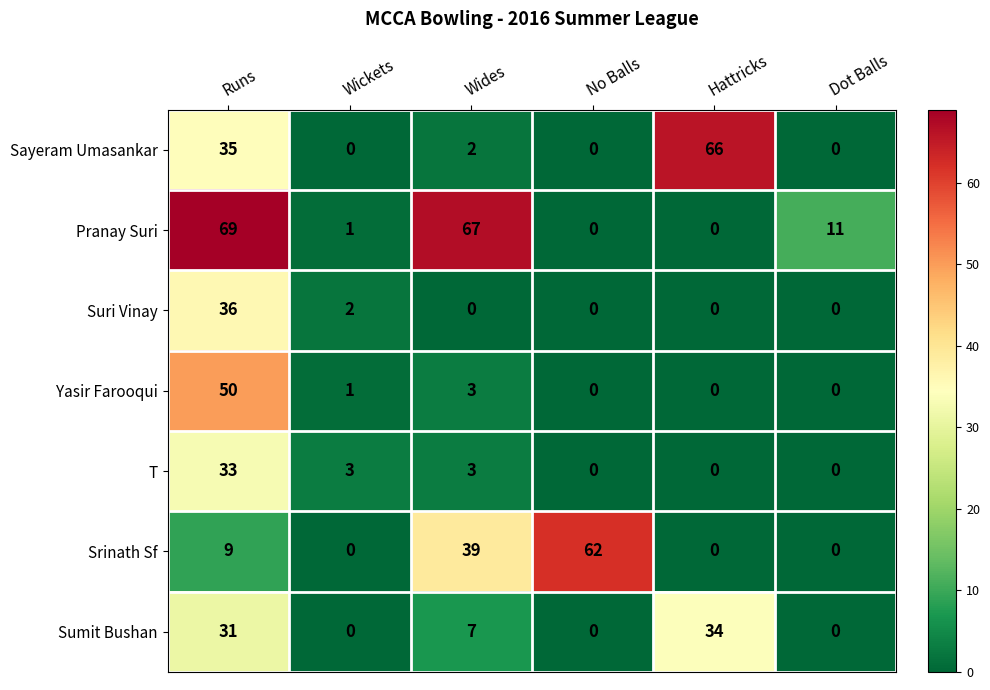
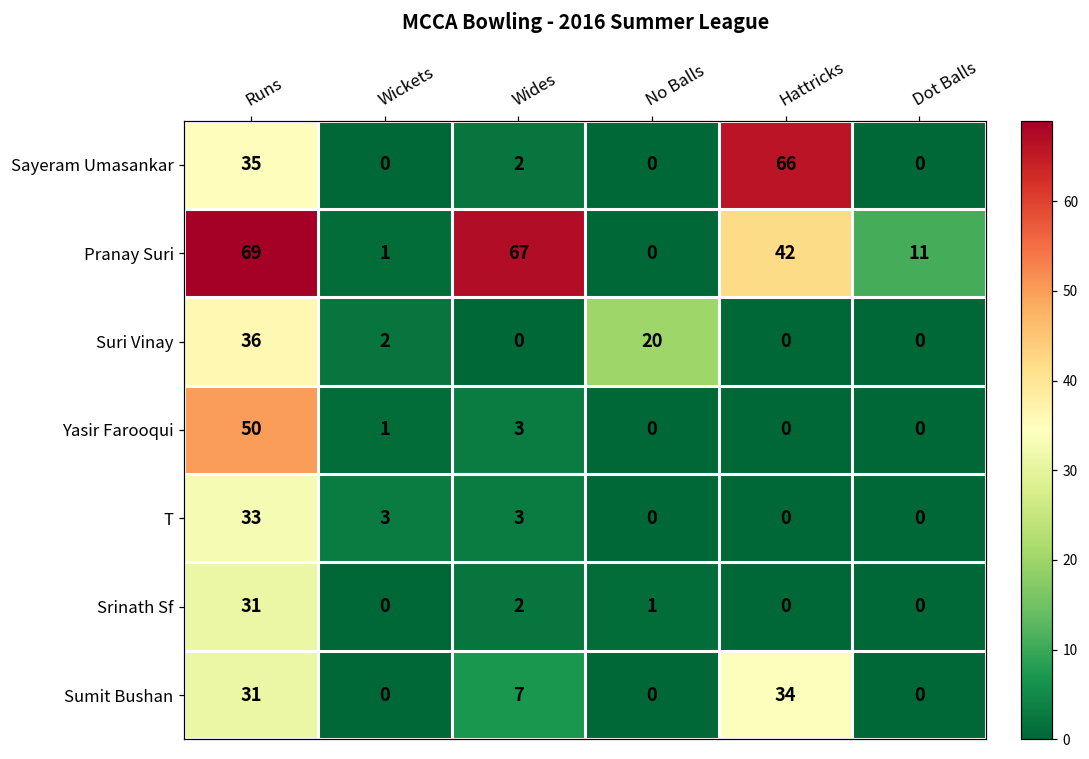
  {
    "Sayeram Umasankar": {
      "Runs": 35,
      "Wickets": 0,
      "Wides": 2,
      "No Balls": 0,
      "Hattricks": 66,
      "Dot Balls": 0
    },
    "Pranay Suri": {
      "Runs": 69,
      "Wickets": 1,
      "Wides": 67,
      "No Balls": 0,
-     "Hattricks": 0,
+     "Hattricks": 42,
      "Dot Balls": 11
    },
    "Suri Vinay": {
      "Runs": 36,
      "Wickets": 2,
      "Wides": 0,
-     "No Balls": 0,
+     "No Balls": 20,
      "Hattricks": 0,
      "Dot Balls": 0
    },
    "Yasir Farooqui": {
      "Runs": 50,
      "Wickets": 1,
      "Wides": 3,
      "No Balls": 0,
      "Hattricks": 0,
      "Dot Balls": 0
    },
    "T": {
      "Runs": 33,
      "Wickets": 3,
      "Wides": 3,
      "No Balls": 0,
      "Hattricks": 0,
      "Dot Balls": 0
    },
    "Srinath Sf": {
-     "Runs": 9,
+     "Runs": 31,
      "Wickets": 0,
-     "Wides": 39,
-     "No Balls": 62,
+     "Wides": 2,
+     "No Balls": 1,
      "Hattricks": 0,
      "Dot Balls": 0
    },
    "Sumit Bushan": {
      "Runs": 31,
      "Wickets": 0,
      "Wides": 7,
      "No Balls": 0,
      "Hattricks": 34,
      "Dot Balls": 0
    }
  }
